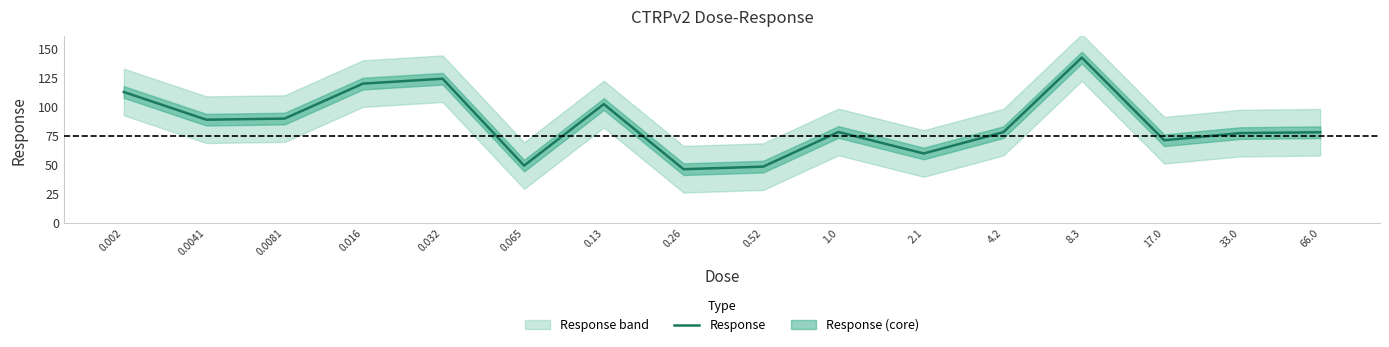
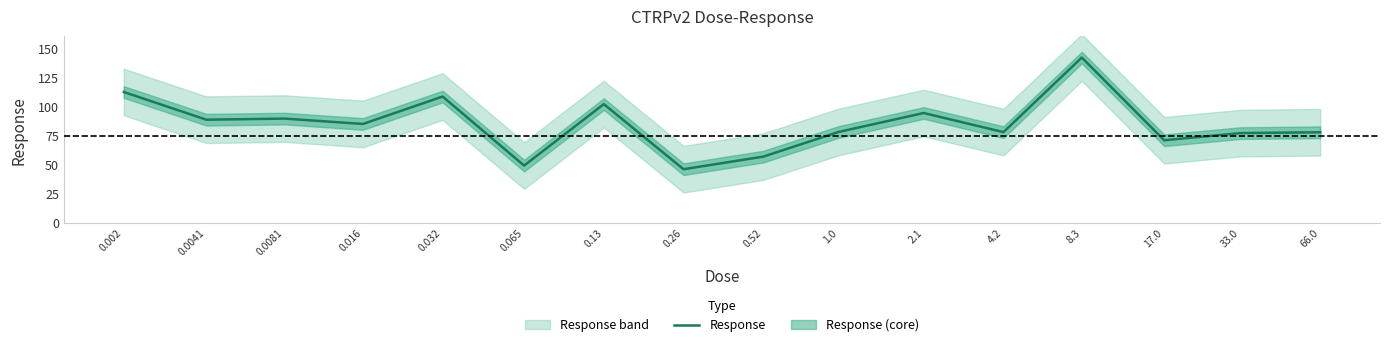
  {
    "Response": {
      "0.002": 112,
      "0.0041": 89,
      "0.0081": 90,
-     "0.016": 120,
-     "0.032": 124,
+     "0.016": 85,
+     "0.032": 108,
      "0.065": 49,
      "0.13": 102,
      "0.26": 46,
-     "0.52": 48,
+     "0.52": 57,
      "1.0": 78,
-     "2.1": 60,
+     "2.1": 94,
      "4.2": 78,
      "8.3": 142,
      "17.0": 71,
      "33.0": 77,
      "66.0": 78
    }
  }
